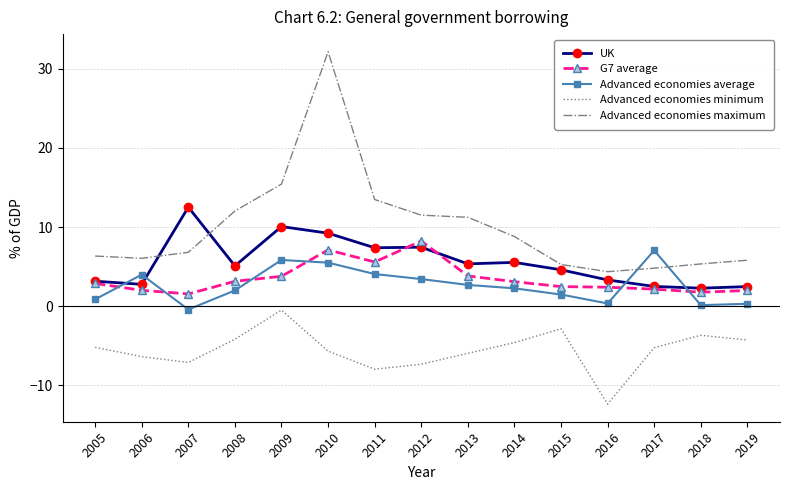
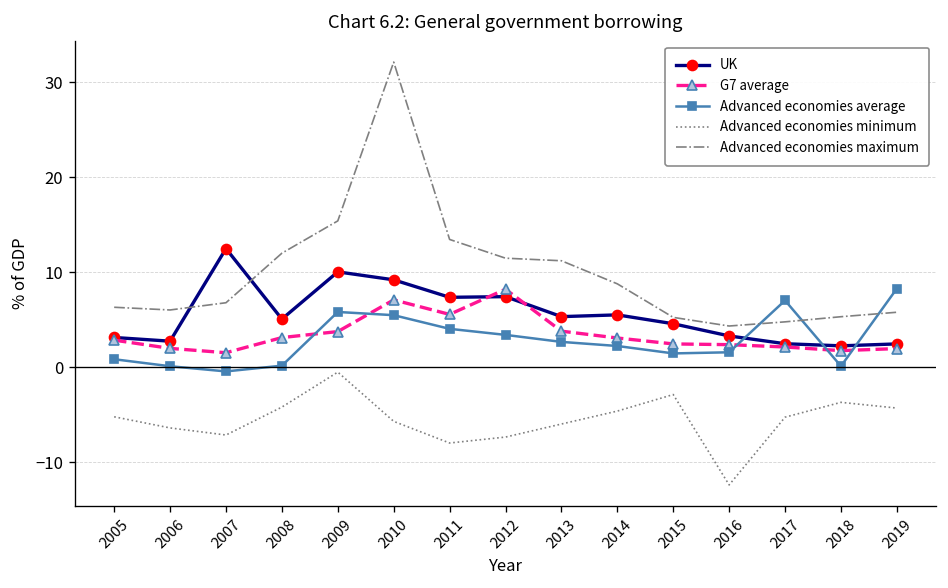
  {
    "UK": {
      "2006": 3,
      "2007": 13,
      "2008": 5,
      "2009": 10,
      "2010": 9,
      "2011": 7,
      "2012": 7,
      "2013": 5,
      "2014": 6,
      "2015": 5,
      "2016": 3,
      "2017": 2,
      "2018": 2,
      "2019": 2
    },
    "G7 average": {
      "2006": 2,
      "2007": 2,
      "2008": 3,
      "2009": 4,
      "2010": 7,
      "2011": 6,
      "2012": 8,
      "2013": 4,
      "2014": 3,
      "2015": 2,
      "2016": 2,
      "2017": 2,
      "2018": 2,
      "2019": 2
    },
    "Advanced economies average": {
      "2005": 1,
-     "2006": 4,
+     "2006": 0,
      "2007": 0,
-     "2008": 2,
+     "2008": 0,
      "2009": 6,
      "2010": 5,
      "2011": 4,
      "2012": 3,
      "2013": 3,
      "2014": 2,
      "2015": 1,
-     "2016": 0,
+     "2016": 2,
      "2017": 7,
      "2018": 0,
-     "2019": 0
+     "2019": 8
    }
  }
